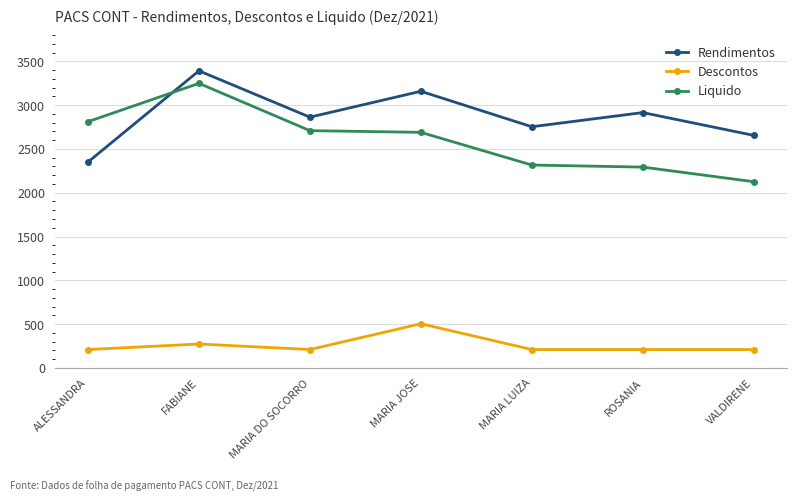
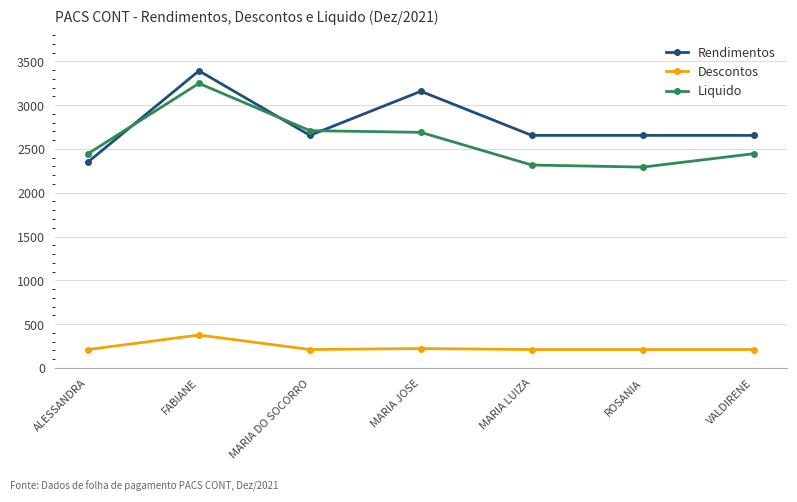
  {
    "Rendimentos": {
      "ALESSANDRA": 2400,
      "FABIANE": 3400,
-     "MARIA DO SOCORRO": 2900,
+     "MARIA DO SOCORRO": 2700,
      "MARIA JOSE": 3200,
-     "MARIA LUIZA": 2800,
-     "ROSANIA": 2900,
+     "MARIA LUIZA": 2700,
+     "ROSANIA": 2700,
      "VALDIRENE": 2700
    },
    "Descontos": {
      "ALESSANDRA": 200,
-     "FABIANE": 300,
+     "FABIANE": 400,
      "MARIA DO SOCORRO": 200,
-     "MARIA JOSE": 500,
+     "MARIA JOSE": 200,
      "MARIA LUIZA": 200,
      "ROSANIA": 200,
      "VALDIRENE": 200
    },
    "Liquido": {
-     "ALESSANDRA": 2800,
+     "ALESSANDRA": 2400,
      "FABIANE": 3200,
      "MARIA DO SOCORRO": 2700,
      "MARIA JOSE": 2700,
      "MARIA LUIZA": 2300,
      "ROSANIA": 2300,
-     "VALDIRENE": 2100
+     "VALDIRENE": 2400
    }
  }
